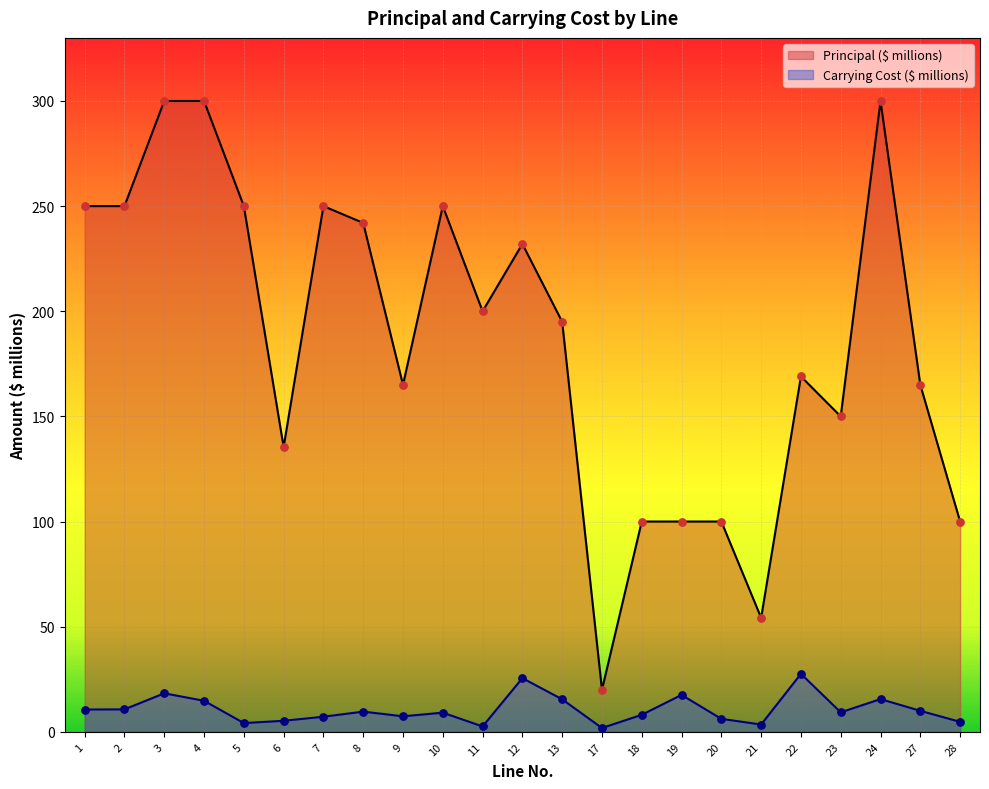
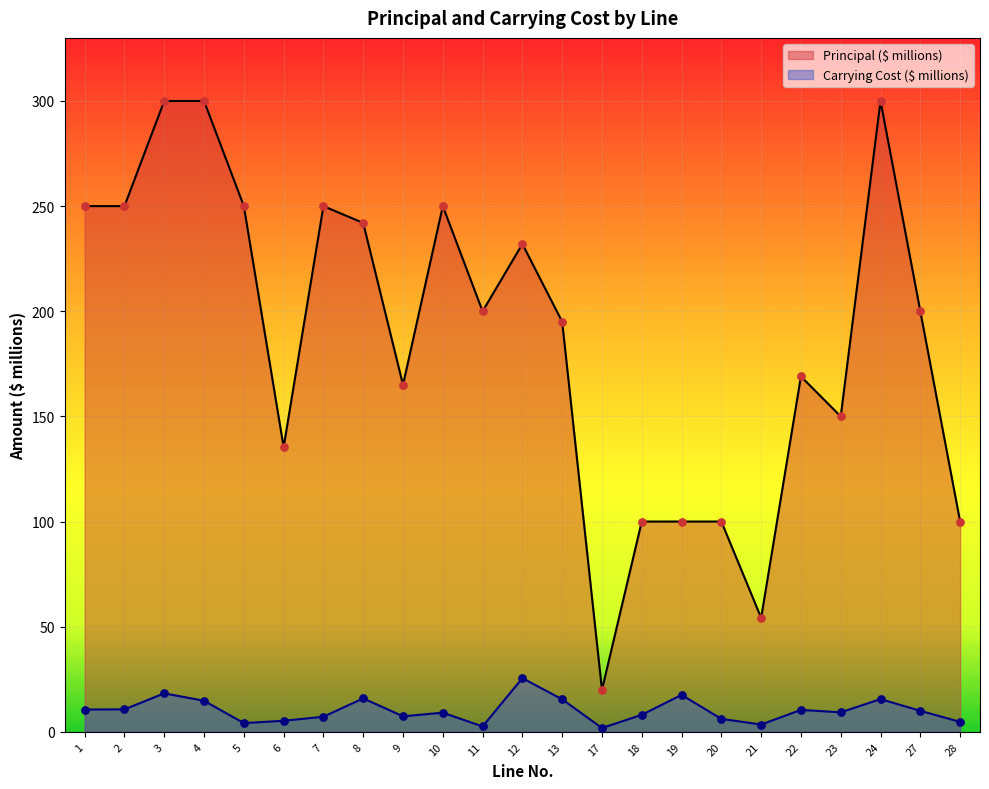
  {
    "Principal ($ millions)": {
      "1": 250,
      "2": 250,
      "3": 300,
      "4": 300,
      "5": 250,
      "6": 135,
      "7": 250,
      "8": 242,
      "9": 165,
      "10": 250,
      "11": 200,
      "12": 232,
      "13": 195,
      "17": 20,
      "18": 100,
      "19": 100,
      "20": 100,
      "21": 54,
      "22": 169,
      "23": 150,
      "24": 300,
-     "27": 165,
+     "27": 200,
      "28": 100
    },
    "Carrying Cost ($ millions)": {
      "1": 11,
      "2": 11,
      "3": 18,
      "4": 15,
      "5": 4,
      "6": 5,
      "7": 7,
-     "8": 10,
+     "8": 16,
      "9": 7,
      "10": 9,
      "11": 3,
      "12": 26,
      "13": 15,
      "17": 2,
      "18": 8,
      "19": 18,
      "20": 6,
      "21": 3,
-     "22": 28,
+     "22": 10,
      "23": 9,
      "24": 16,
      "27": 10,
      "28": 5
    }
  }
